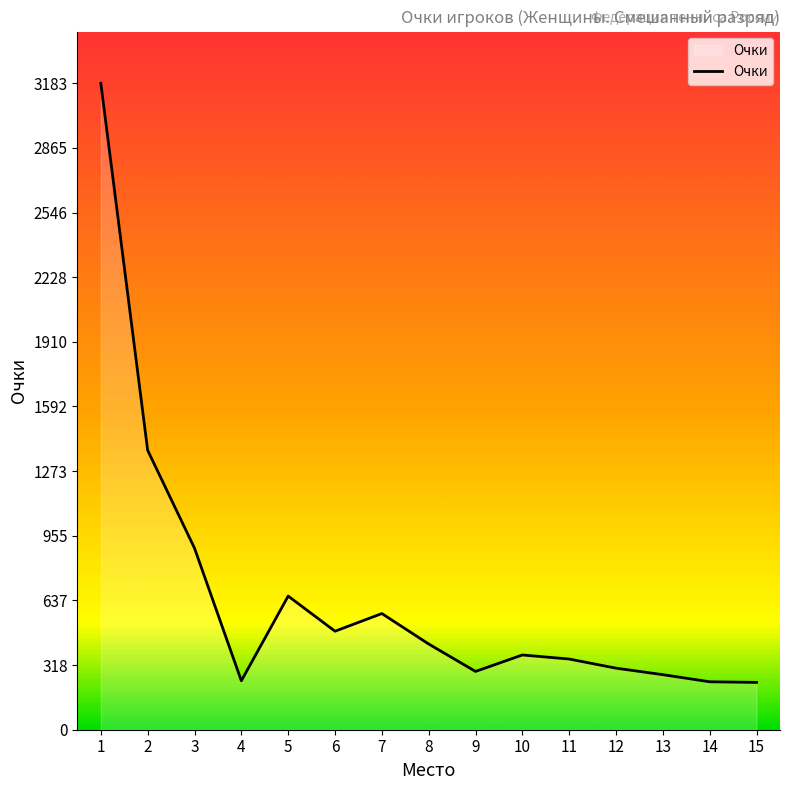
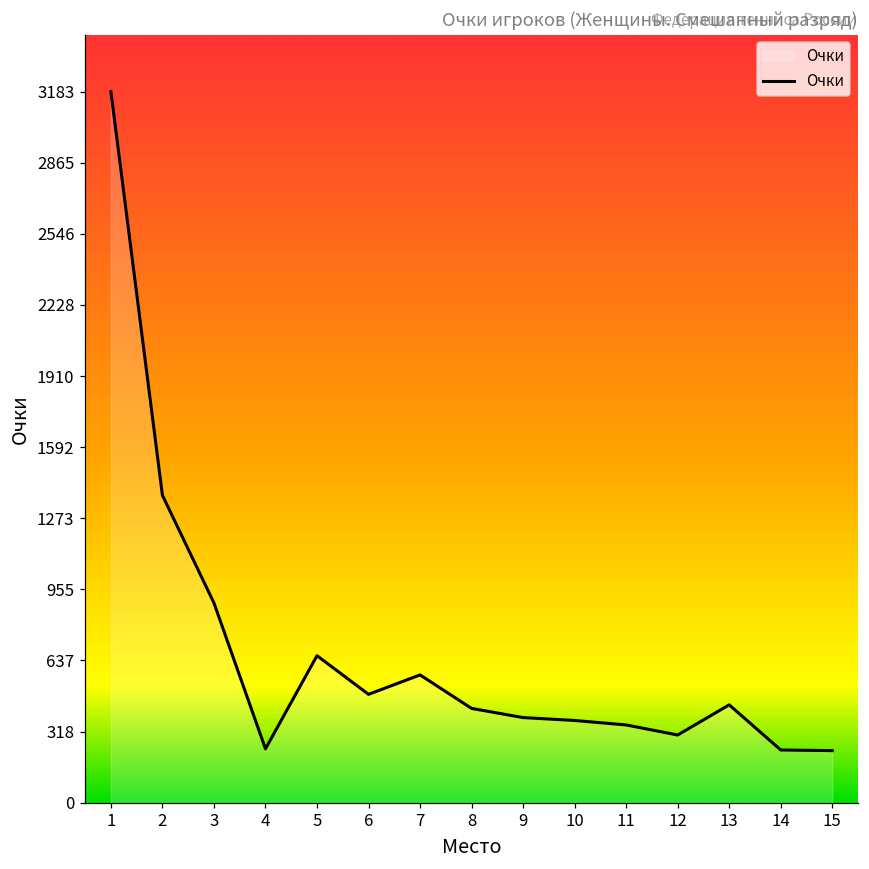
  {
    "1": 3180,
    "2": 1380,
    "3": 890,
    "4": 240,
    "5": 660,
    "6": 490,
    "7": 570,
    "8": 420,
-   "9": 290,
+   "9": 380,
    "10": 370,
    "11": 350,
    "12": 300,
-   "13": 270,
+   "13": 440,
    "14": 240,
    "15": 230
  }
